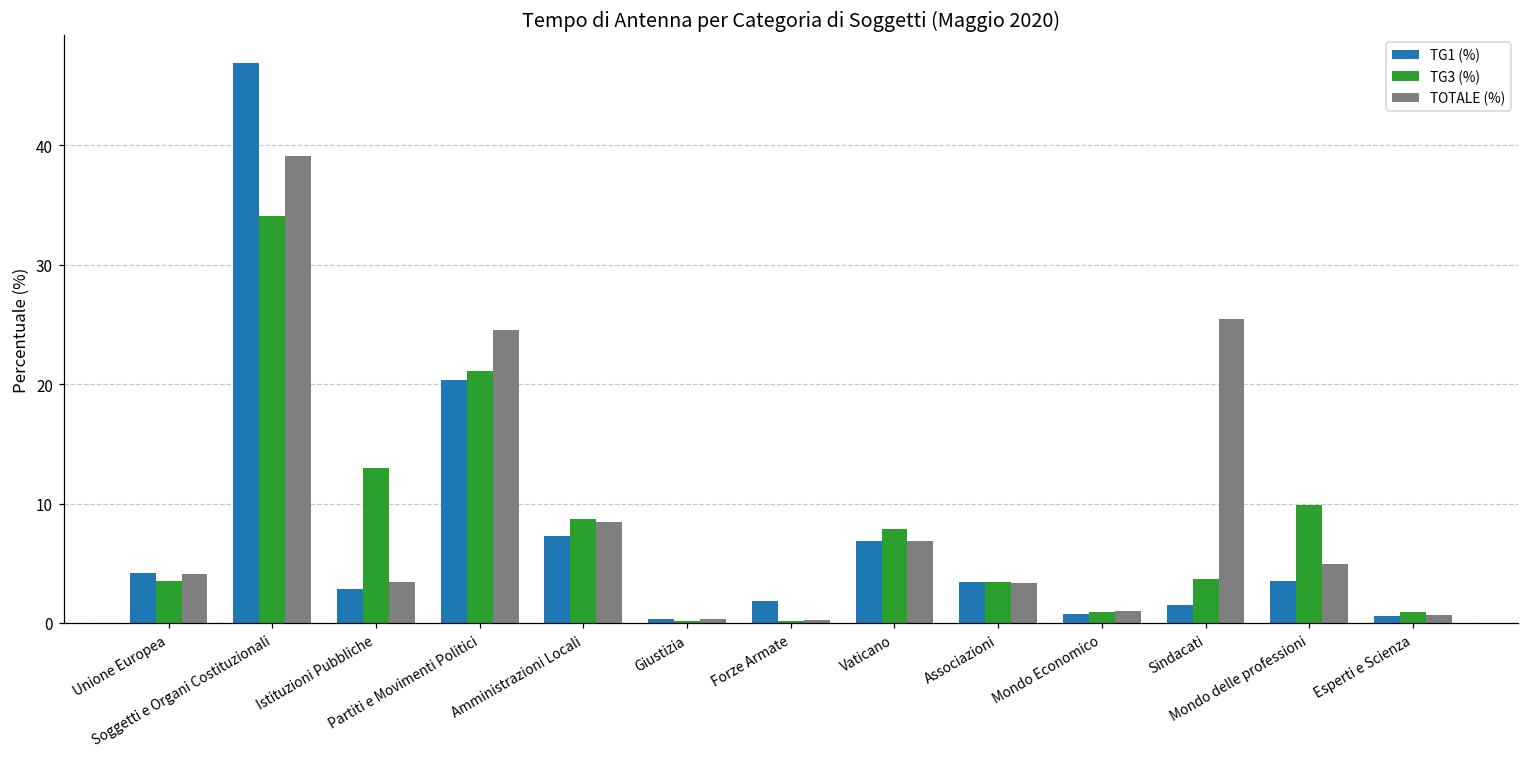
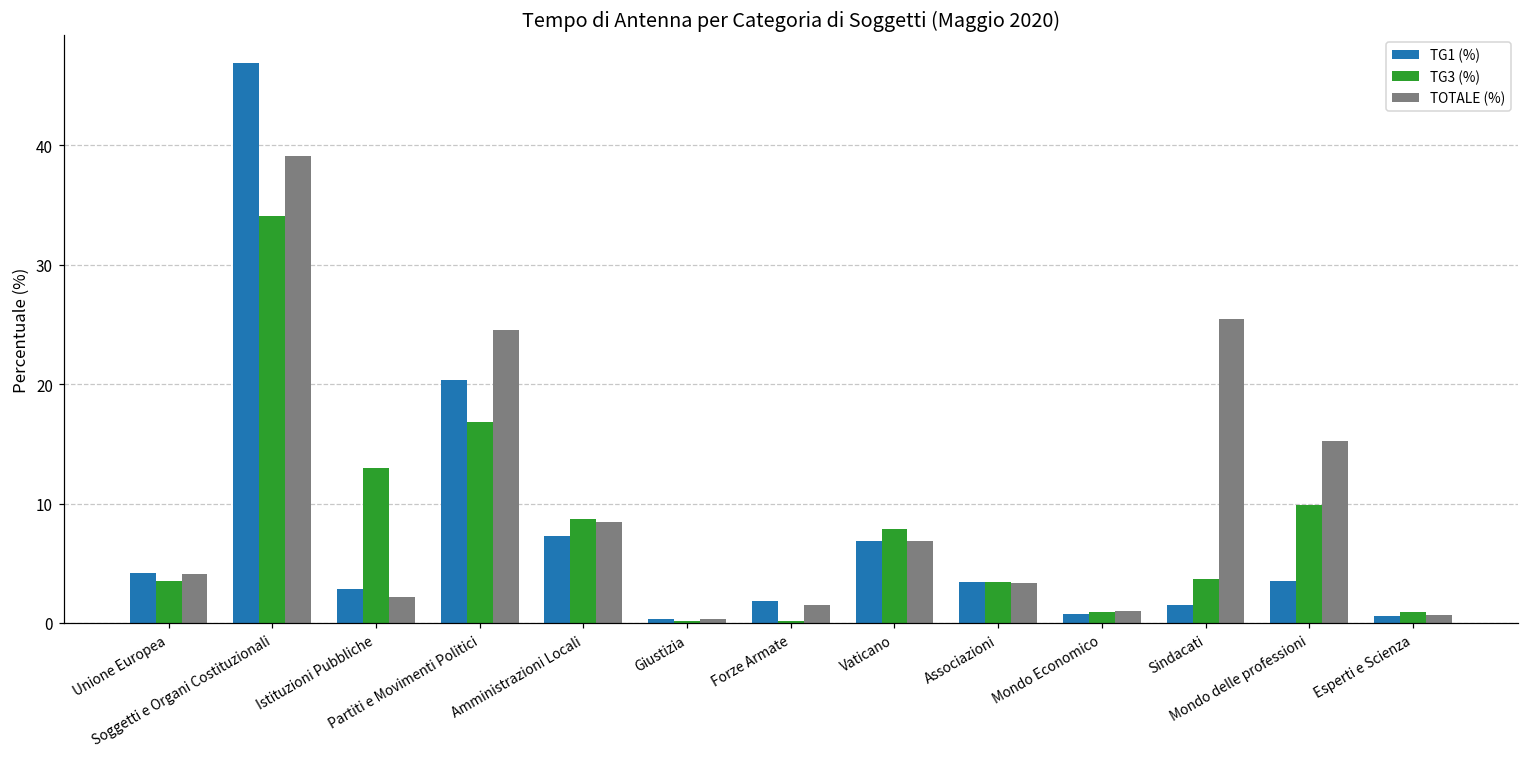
  {
    "TG1 (%)": {
      "Unione Europea": 4.1,
      "Soggetti e Organi Costituzionali": 46.8,
      "Istituzioni Pubbliche": 2.8,
      "Partiti e Movimenti Politici": 20.4,
      "Amministrazioni Locali": 7.3,
      "Giustizia": 0.3,
      "Forze Armate": 1.9,
      "Vaticano": 6.9,
      "Associazioni": 3.4,
      "Mondo Economico": 0.7,
      "Sindacati": 1.5,
      "Mondo delle professioni": 3.5,
      "Esperti e Scienza": 0.6
    },
    "TG3 (%)": {
      "Unione Europea": 3.5,
      "Soggetti e Organi Costituzionali": 34.0,
      "Istituzioni Pubbliche": 12.9,
-     "Partiti e Movimenti Politici": 21.1,
+     "Partiti e Movimenti Politici": 16.8,
      "Amministrazioni Locali": 8.7,
      "Vaticano": 7.9,
      "Associazioni": 3.4,
      "Mondo Economico": 1.0,
      "Sindacati": 3.7,
      "Mondo delle professioni": 9.9,
      "Esperti e Scienza": 0.9
    },
    "TOTALE (%)": {
      "Unione Europea": 4.1,
      "Soggetti e Organi Costituzionali": 39.1,
-     "Istituzioni Pubbliche": 3.5,
+     "Istituzioni Pubbliche": 2.2,
      "Partiti e Movimenti Politici": 24.5,
      "Amministrazioni Locali": 8.5,
      "Giustizia": 0.3,
-     "Forze Armate": 0.3,
+     "Forze Armate": 1.5,
      "Vaticano": 6.9,
      "Associazioni": 3.3,
      "Mondo Economico": 1.0,
      "Sindacati": 25.4,
-     "Mondo delle professioni": 5.0,
+     "Mondo delle professioni": 15.2,
      "Esperti e Scienza": 0.6
    }
  }
